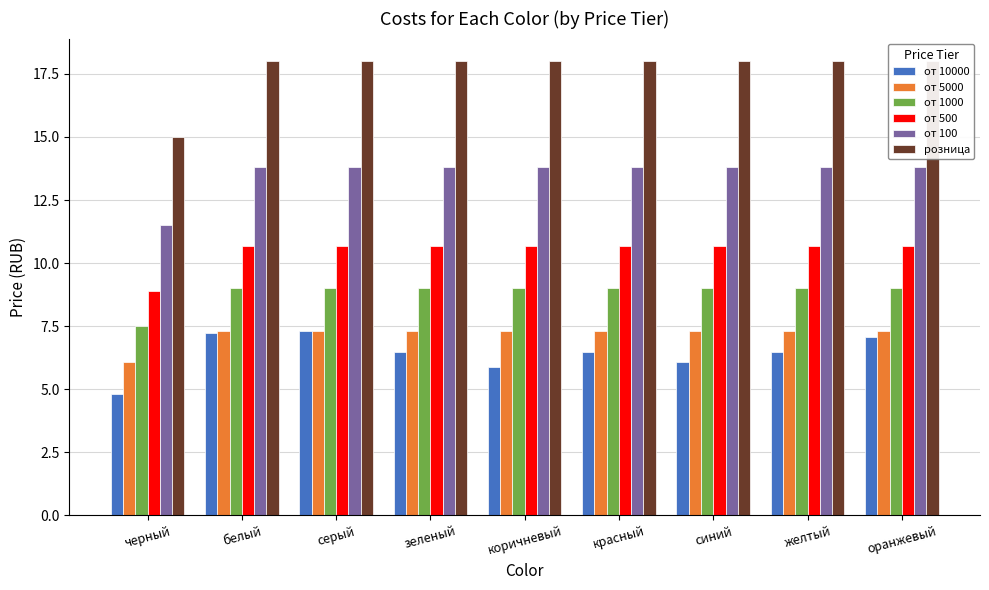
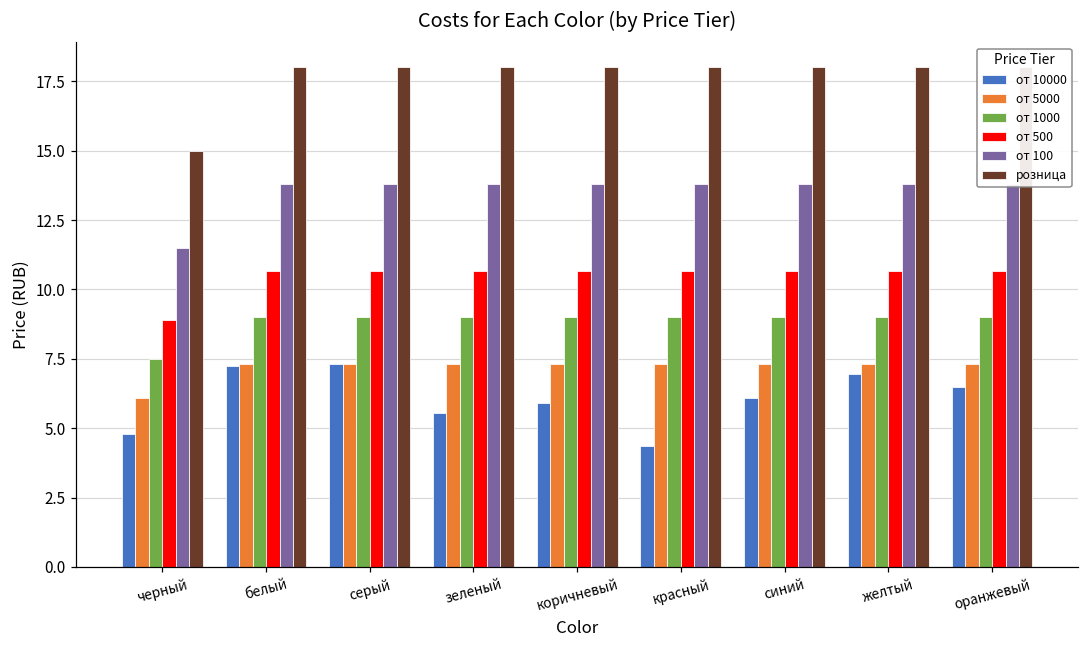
  {
    "от 10000": {
      "черный": 4.8,
      "белый": 7.2,
      "серый": 7.3,
-     "зеленый": 6.5,
+     "зеленый": 5.5,
      "коричневый": 5.9,
-     "красный": 6.5,
+     "красный": 4.4,
      "синий": 6.1,
-     "желтый": 6.5,
-     "оранжевый": 7.1
+     "желтый": 7.0,
+     "оранжевый": 6.5
    },
    "от 5000": {
      "черный": 6.1,
      "белый": 7.3,
      "серый": 7.3,
      "зеленый": 7.3,
      "коричневый": 7.3,
      "красный": 7.3,
      "синий": 7.3,
      "желтый": 7.3,
      "оранжевый": 7.3
    },
    "от 1000": {
      "черный": 7.5,
      "белый": 9.0,
      "серый": 9.0,
      "зеленый": 9.0,
      "коричневый": 9.0,
      "красный": 9.0,
      "синий": 9.0,
      "желтый": 9.0,
      "оранжевый": 9.0
    },
    "от 500": {
      "черный": 8.9,
      "белый": 10.7,
      "серый": 10.7,
      "зеленый": 10.7,
      "коричневый": 10.7,
      "красный": 10.7,
      "синий": 10.7,
      "желтый": 10.7,
      "оранжевый": 10.7
    },
    "от 100": {
      "черный": 11.5,
      "белый": 13.8,
      "серый": 13.8,
      "зеленый": 13.8,
      "коричневый": 13.8,
      "красный": 13.8,
      "синий": 13.8,
      "желтый": 13.8,
      "оранжевый": 13.8
    },
    "розница": {
      "черный": 15.0,
      "белый": 18.0,
      "серый": 18.0,
      "зеленый": 18.0,
      "коричневый": 18.0,
      "красный": 18.0,
      "синий": 18.0,
      "желтый": 18.0
    }
  }
